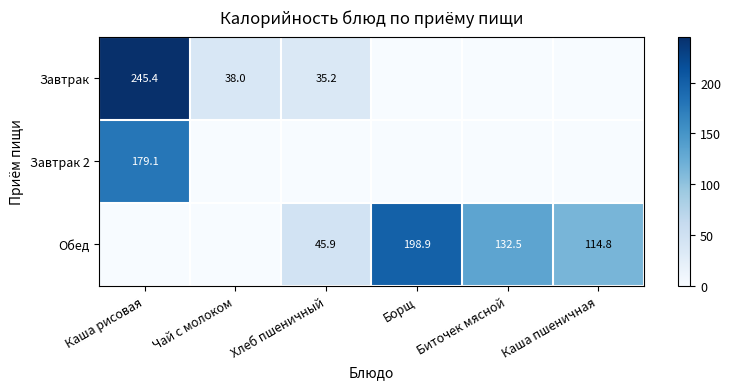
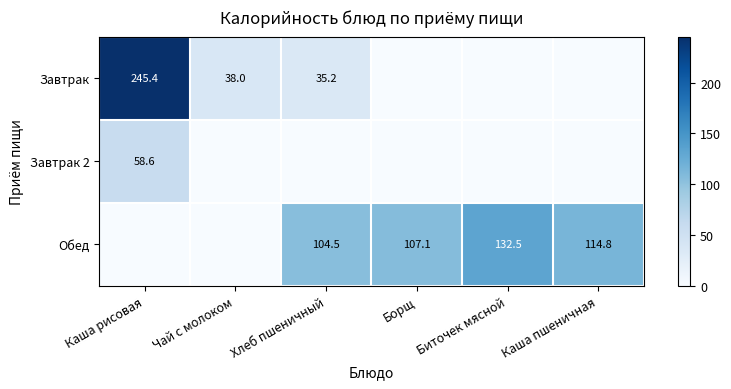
  {
    "Завтрак": {
      "Каша рисовая": 245.4,
      "Чай с молоком": 38.0,
      "Хлеб пшеничный": 35.2
    },
    "Завтрак 2": {
-     "Каша рисовая": 179.1
+     "Каша рисовая": 58.6
    },
    "Обед": {
-     "Хлеб пшеничный": 45.9,
-     "Борщ": 198.9,
+     "Хлеб пшеничный": 104.5,
+     "Борщ": 107.1,
      "Биточек мясной": 132.5,
      "Каша пшеничная": 114.8
    }
  }
